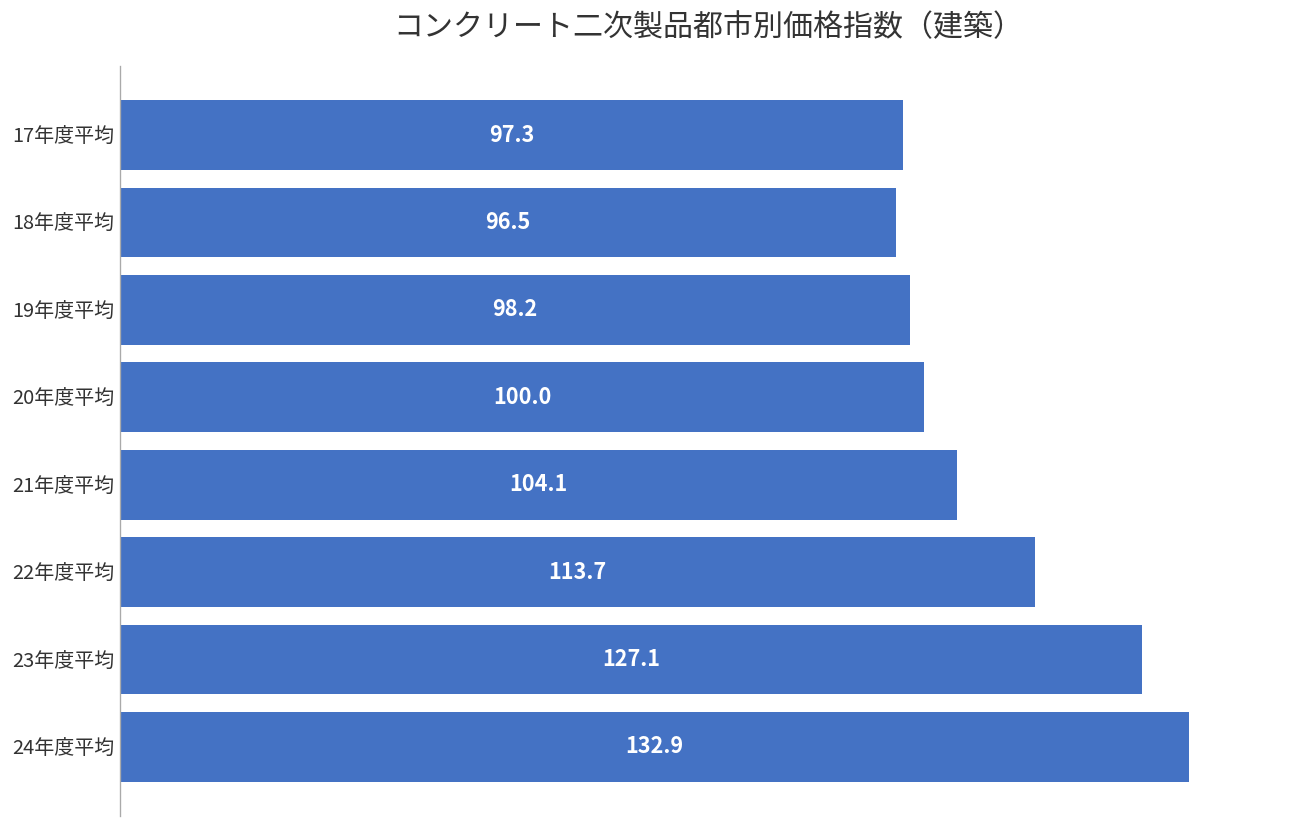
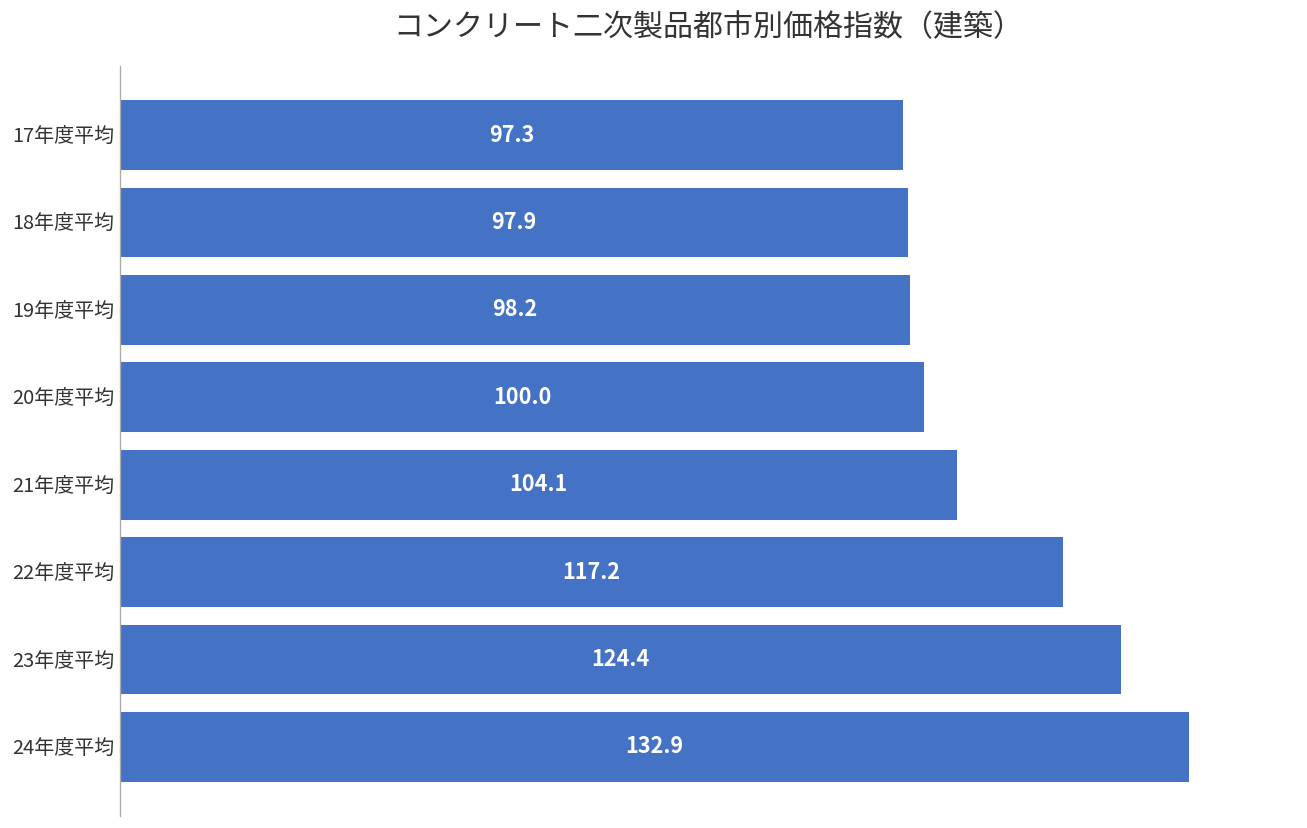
  {
    "17年度平均": 97.3,
-   "18年度平均": 96.5,
+   "18年度平均": 97.9,
    "19年度平均": 98.2,
    "20年度平均": 100.0,
    "21年度平均": 104.1,
-   "22年度平均": 113.7,
-   "23年度平均": 127.1,
+   "22年度平均": 117.2,
+   "23年度平均": 124.4,
    "24年度平均": 132.9
  }
